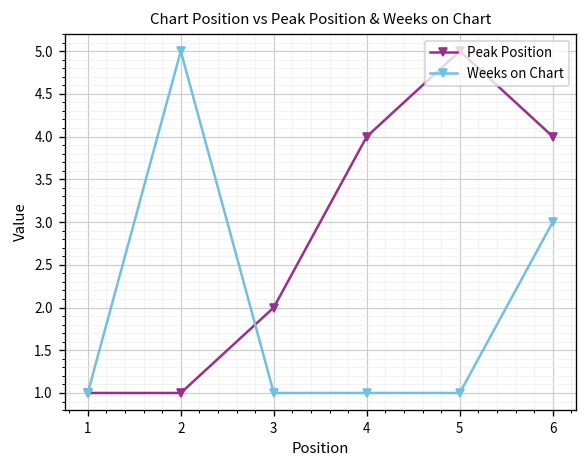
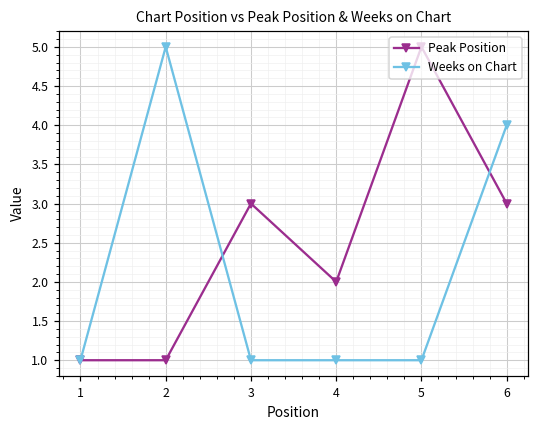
  {
    "Peak Position": {
      "2": 1,
-     "3": 2,
-     "4": 4,
-     "6": 4
+     "3": 3,
+     "4": 2,
+     "6": 3
    },
    "Weeks on Chart": {
      "2": 5,
      "3": 1,
      "4": 1,
      "5": 1,
-     "6": 3
+     "6": 4
    }
  }
